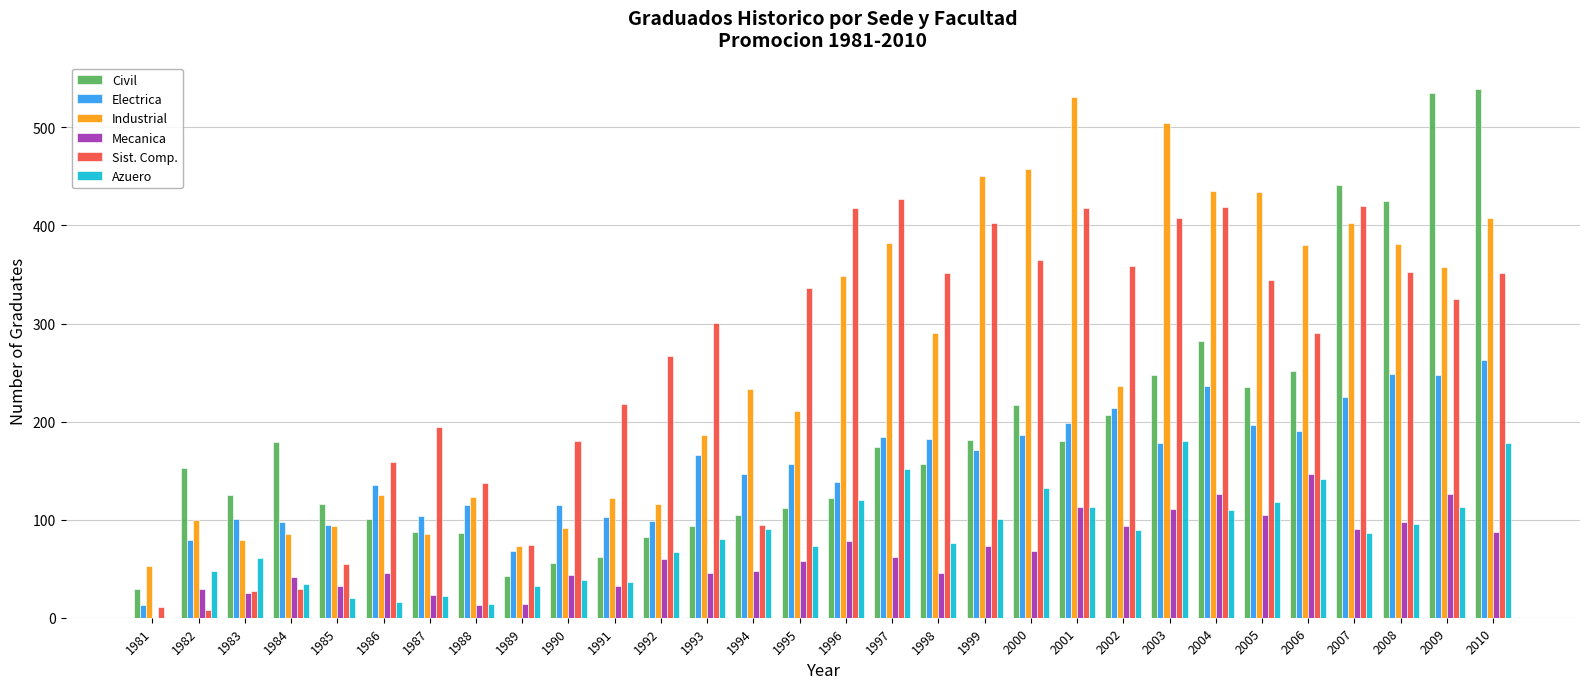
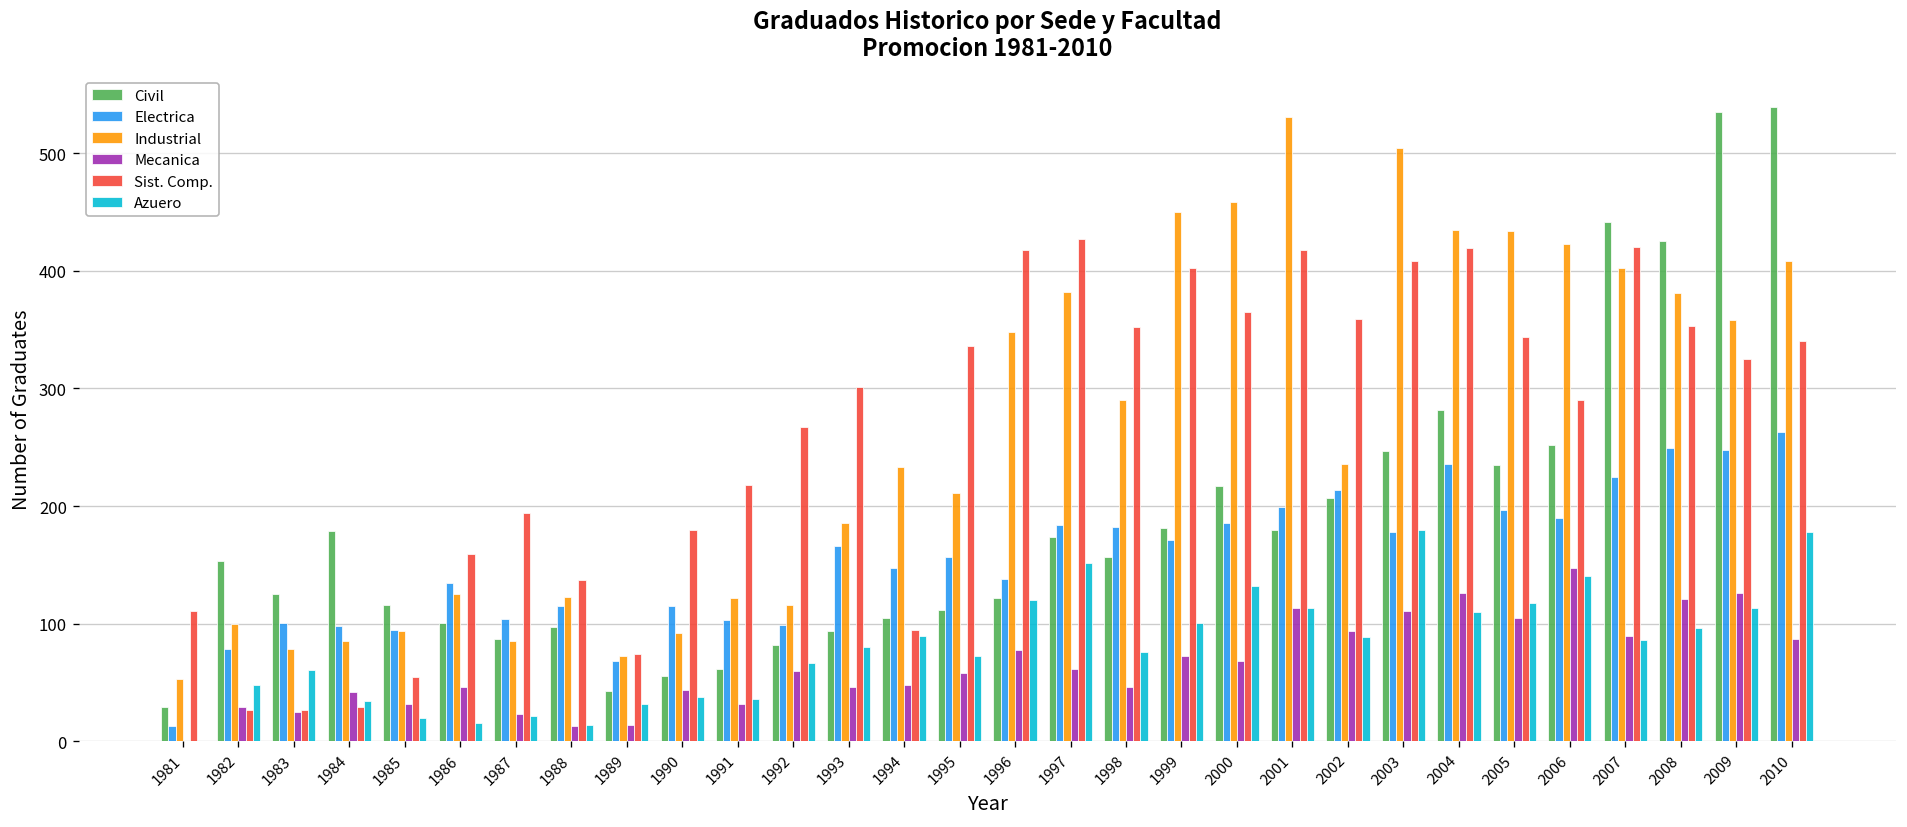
  {
    "Civil": {
      "1981": 30,
      "1982": 150,
      "1983": 130,
      "1984": 180,
      "1985": 120,
      "1986": 100,
      "1987": 90,
-     "1988": 90,
+     "1988": 100,
      "1989": 40,
      "1990": 60,
      "1991": 60,
      "1992": 80,
      "1993": 90,
      "1994": 110,
      "1995": 110,
      "1996": 120,
      "1997": 170,
      "1998": 160,
      "1999": 180,
      "2000": 220,
      "2001": 180,
      "2002": 210,
      "2003": 250,
      "2004": 280,
      "2005": 240,
      "2006": 250,
      "2007": 440,
      "2008": 430,
      "2009": 540,
      "2010": 540
    },
    "Industrial": {
      "1981": 50,
      "1982": 100,
      "1983": 80,
      "1984": 90,
      "1985": 90,
      "1986": 130,
      "1987": 90,
      "1988": 120,
      "1989": 70,
      "1990": 90,
      "1991": 120,
      "1992": 120,
      "1993": 190,
      "1994": 230,
      "1995": 210,
      "1996": 350,
      "1997": 380,
      "1998": 290,
      "1999": 450,
      "2000": 460,
      "2001": 530,
      "2002": 240,
      "2003": 500,
      "2004": 440,
      "2005": 430,
-     "2006": 380,
+     "2006": 420,
      "2007": 400,
      "2008": 380,
      "2009": 360,
      "2010": 410
    },
    "Mecanica": {
      "1981": 0,
      "1982": 30,
      "1983": 30,
      "1984": 40,
      "1985": 30,
      "1986": 50,
      "1987": 20,
      "1988": 10,
      "1989": 10,
      "1990": 40,
      "1991": 30,
      "1992": 60,
      "1993": 50,
      "1994": 50,
      "1995": 60,
      "1996": 80,
      "1997": 60,
      "1998": 50,
      "1999": 70,
      "2000": 70,
      "2001": 110,
      "2002": 90,
      "2003": 110,
      "2004": 130,
      "2005": 110,
      "2006": 150,
      "2007": 90,
-     "2008": 100,
+     "2008": 120,
      "2009": 130,
      "2010": 90
    },
    "Sist. Comp.": {
-     "1981": 10,
-     "1982": 10,
+     "1981": 110,
+     "1982": 30,
      "1983": 30,
      "1984": 30,
      "1985": 60,
      "1986": 160,
      "1987": 190,
      "1988": 140,
      "1989": 70,
      "1990": 180,
      "1991": 220,
      "1992": 270,
      "1993": 300,
      "1994": 100,
      "1995": 340,
      "1996": 420,
      "1997": 430,
      "1998": 350,
      "1999": 400,
      "2000": 370,
      "2001": 420,
      "2002": 360,
      "2003": 410,
      "2004": 420,
      "2005": 340,
      "2006": 290,
      "2007": 420,
      "2008": 350,
      "2009": 330,
-     "2010": 350
+     "2010": 340
    }
  }
